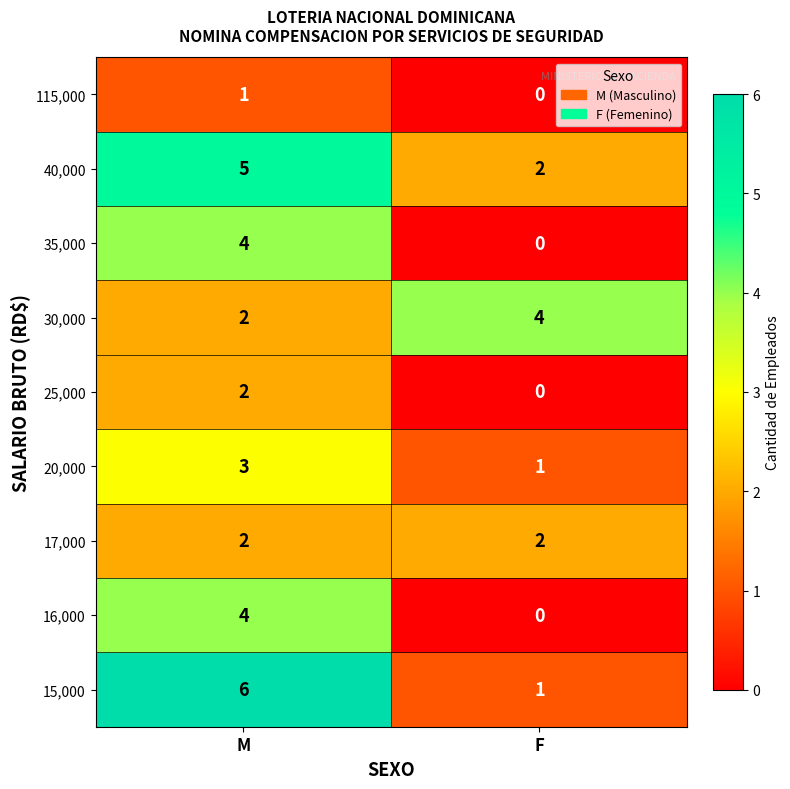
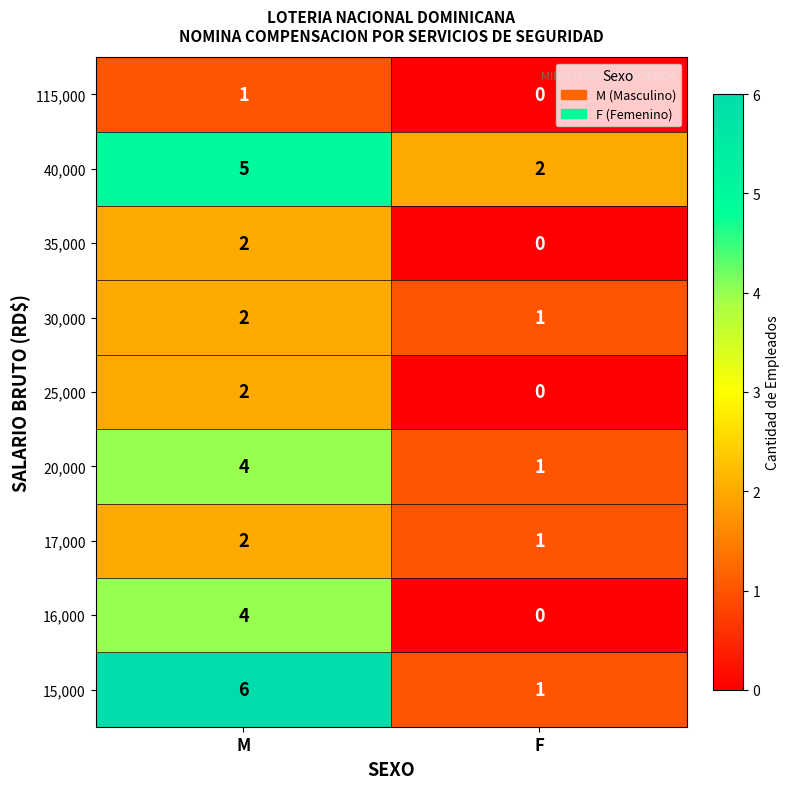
  {
    "115,000": {
      "M": 1,
      "F": 0
    },
    "40,000": {
      "M": 5,
      "F": 2
    },
    "35,000": {
-     "M": 4,
+     "M": 2,
      "F": 0
    },
    "30,000": {
      "M": 2,
-     "F": 4
+     "F": 1
    },
    "25,000": {
      "M": 2,
      "F": 0
    },
    "20,000": {
-     "M": 3,
+     "M": 4,
      "F": 1
    },
    "17,000": {
      "M": 2,
-     "F": 2
+     "F": 1
    },
    "16,000": {
      "M": 4,
      "F": 0
    },
    "15,000": {
      "M": 6,
      "F": 1
    }
  }
